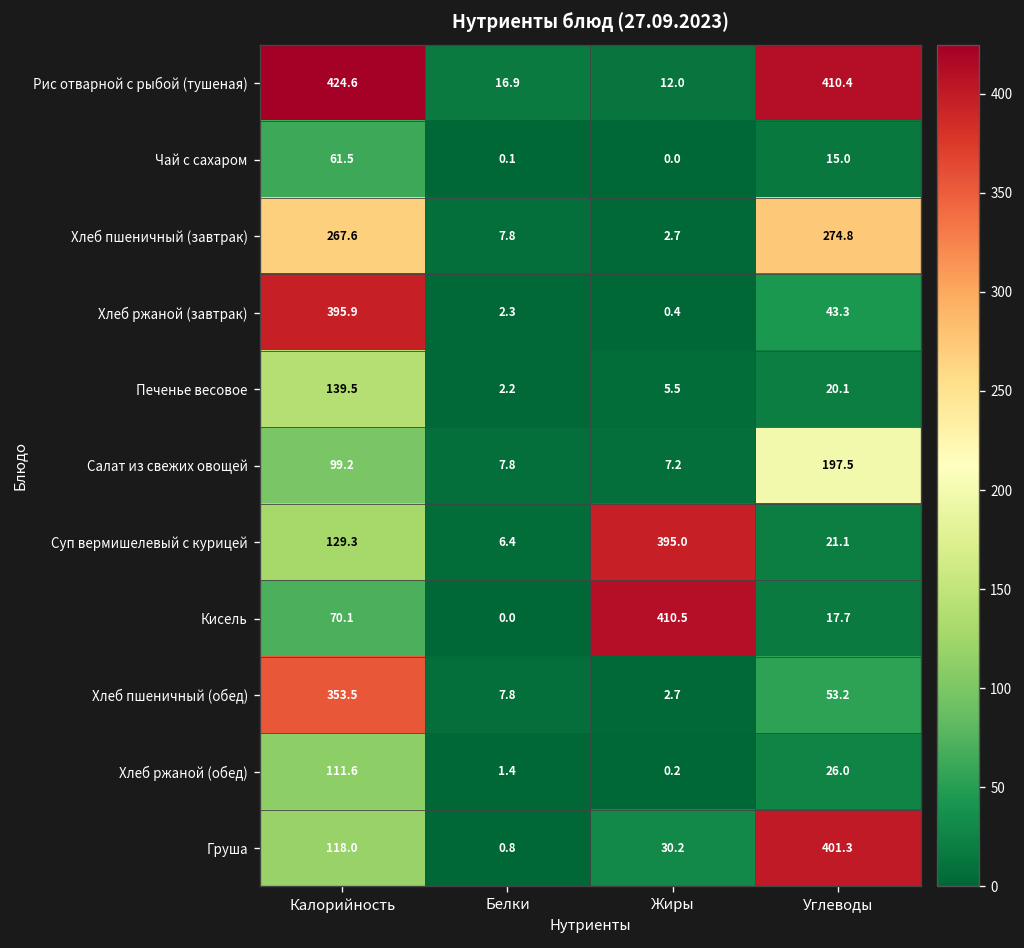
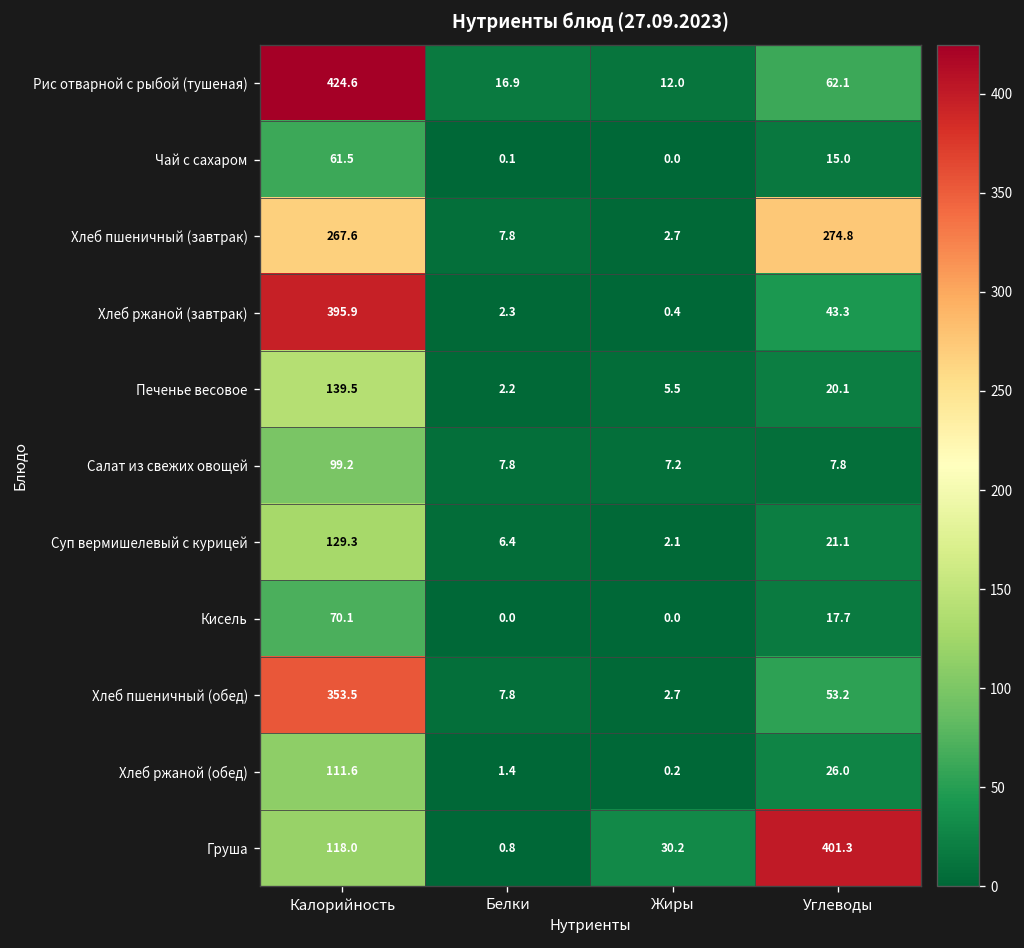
  {
    "Рис отварной с рыбой (тушеная)": {
      "Калорийность": 424.6,
      "Белки": 16.9,
      "Жиры": 12.0,
-     "Углеводы": 410.4
+     "Углеводы": 62.1
    },
    "Чай с сахаром": {
      "Калорийность": 61.5,
      "Белки": 0.1,
      "Жиры": 0.0,
      "Углеводы": 15.0
    },
    "Хлеб пшеничный (завтрак)": {
      "Калорийность": 267.6,
      "Белки": 7.8,
      "Жиры": 2.7,
      "Углеводы": 274.8
    },
    "Хлеб ржаной (завтрак)": {
      "Калорийность": 395.9,
      "Белки": 2.3,
      "Жиры": 0.4,
      "Углеводы": 43.3
    },
    "Печенье весовое": {
      "Калорийность": 139.5,
      "Белки": 2.2,
      "Жиры": 5.5,
      "Углеводы": 20.1
    },
    "Салат из свежих овощей": {
      "Калорийность": 99.2,
      "Белки": 7.8,
      "Жиры": 7.2,
-     "Углеводы": 197.5
+     "Углеводы": 7.8
    },
    "Суп вермишелевый с курицей": {
      "Калорийность": 129.3,
      "Белки": 6.4,
-     "Жиры": 395.0,
+     "Жиры": 2.1,
      "Углеводы": 21.1
    },
    "Кисель": {
      "Калорийность": 70.1,
      "Белки": 0.0,
-     "Жиры": 410.5,
+     "Жиры": 0.0,
      "Углеводы": 17.7
    },
    "Хлеб пшеничный (обед)": {
      "Калорийность": 353.5,
      "Белки": 7.8,
      "Жиры": 2.7,
      "Углеводы": 53.2
    },
    "Хлеб ржаной (обед)": {
      "Калорийность": 111.6,
      "Белки": 1.4,
      "Жиры": 0.2,
      "Углеводы": 26.0
    },
    "Груша": {
      "Калорийность": 118.0,
      "Белки": 0.8,
      "Жиры": 30.2,
      "Углеводы": 401.3
    }
  }
